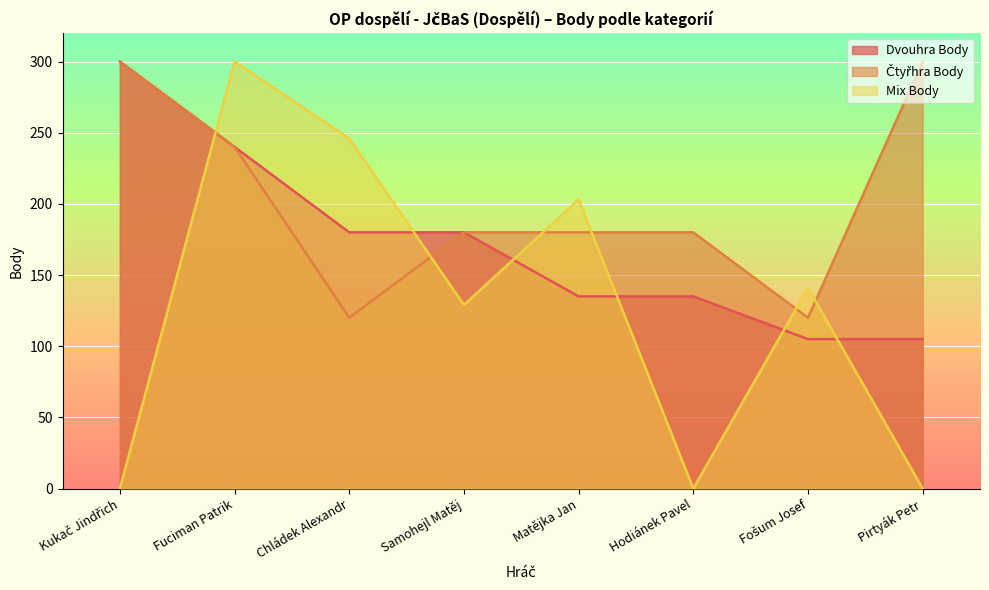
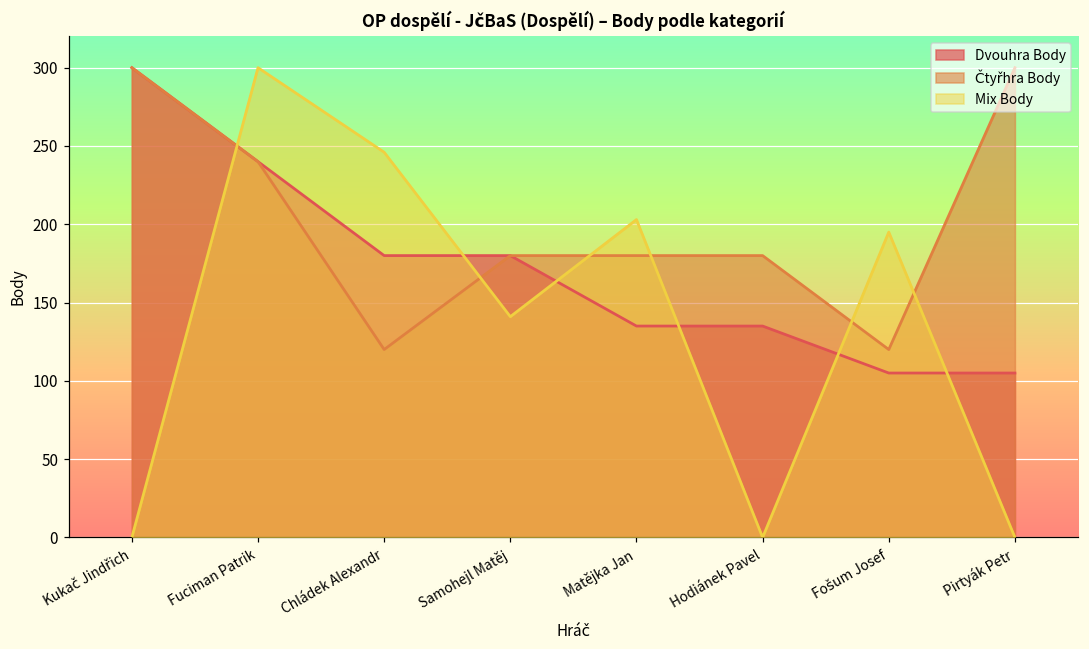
  {
    "Mix Body": {
      "Kukač Jindřich": 0,
      "Fuciman Patrik": 300,
      "Chládek Alexandr": 246,
-     "Samohejl Matěj": 129,
+     "Samohejl Matěj": 141,
      "Matějka Jan": 203,
      "Hodiánek Pavel": 0,
-     "Fošum Josef": 141,
+     "Fošum Josef": 195,
      "Pirtyák Petr": 0
    }
  }
